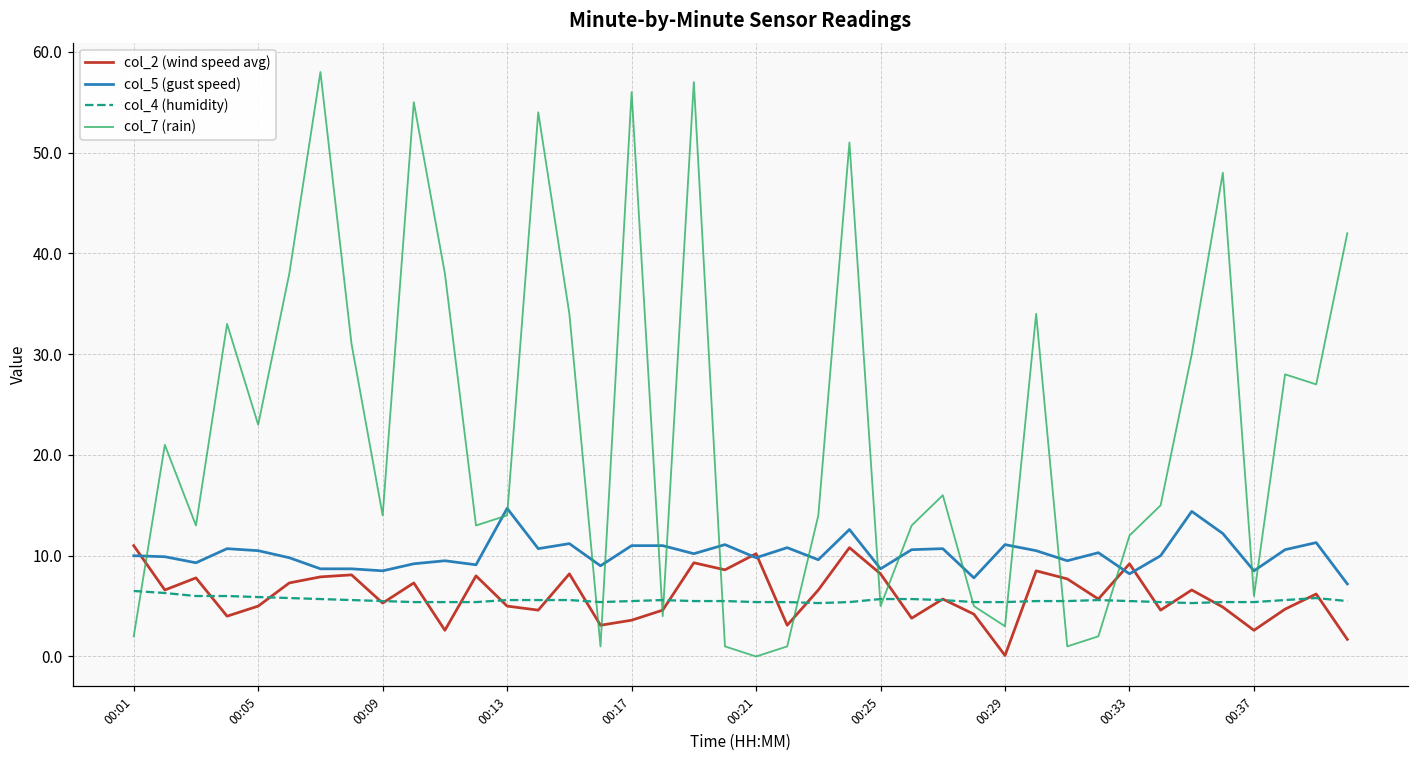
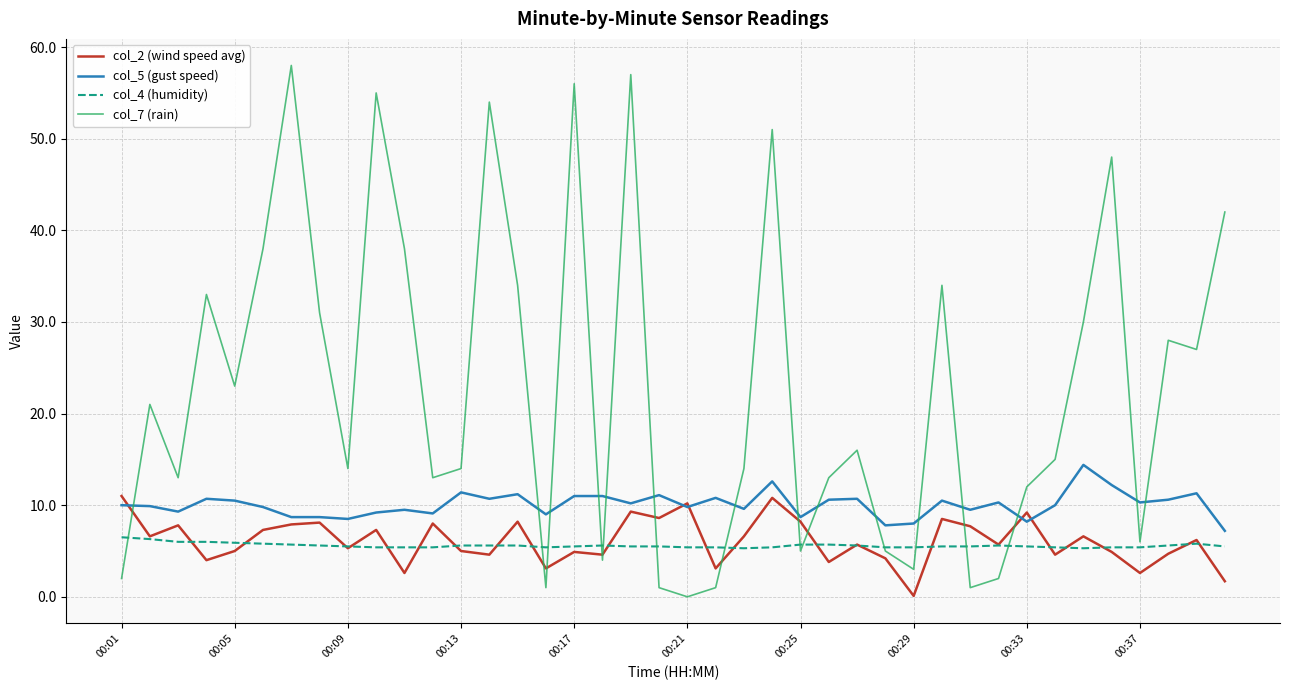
  {
    "col_2 (wind speed avg)": {
      "00:01": 11,
      "00:05": 5,
      "00:13": 5,
-     "00:17": 4,
+     "00:17": 5,
      "00:21": 10,
      "00:25": 8,
      "00:29": 0,
      "00:33": 9,
      "00:37": 3
    },
    "col_5 (gust speed)": {
      "00:01": 10,
      "00:05": 11,
      "00:09": 9,
-     "00:13": 15,
+     "00:13": 11,
      "00:17": 11,
      "00:21": 10,
      "00:25": 9,
-     "00:29": 11,
+     "00:29": 8,
      "00:33": 8,
-     "00:37": 9
+     "00:37": 10
    }
  }
